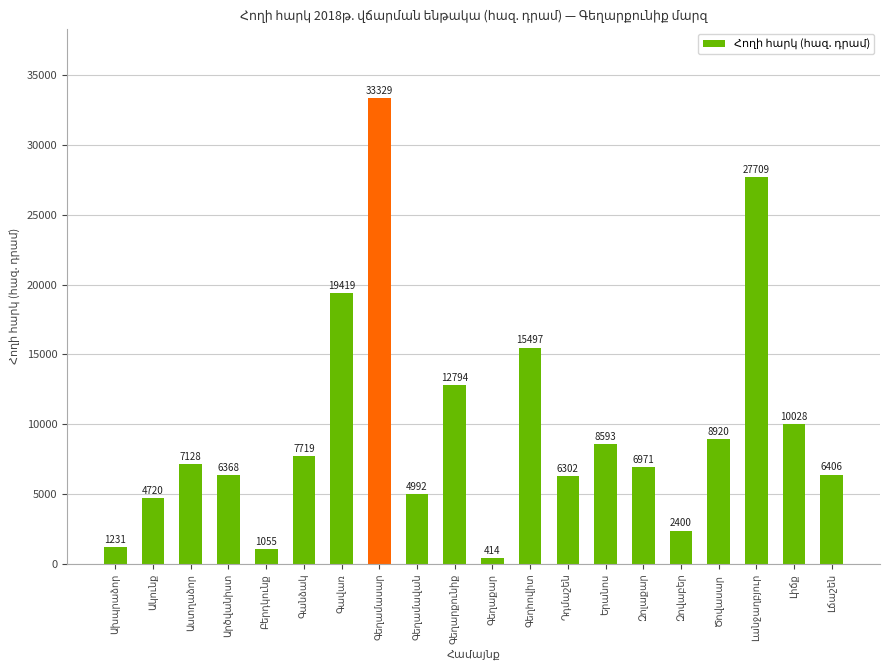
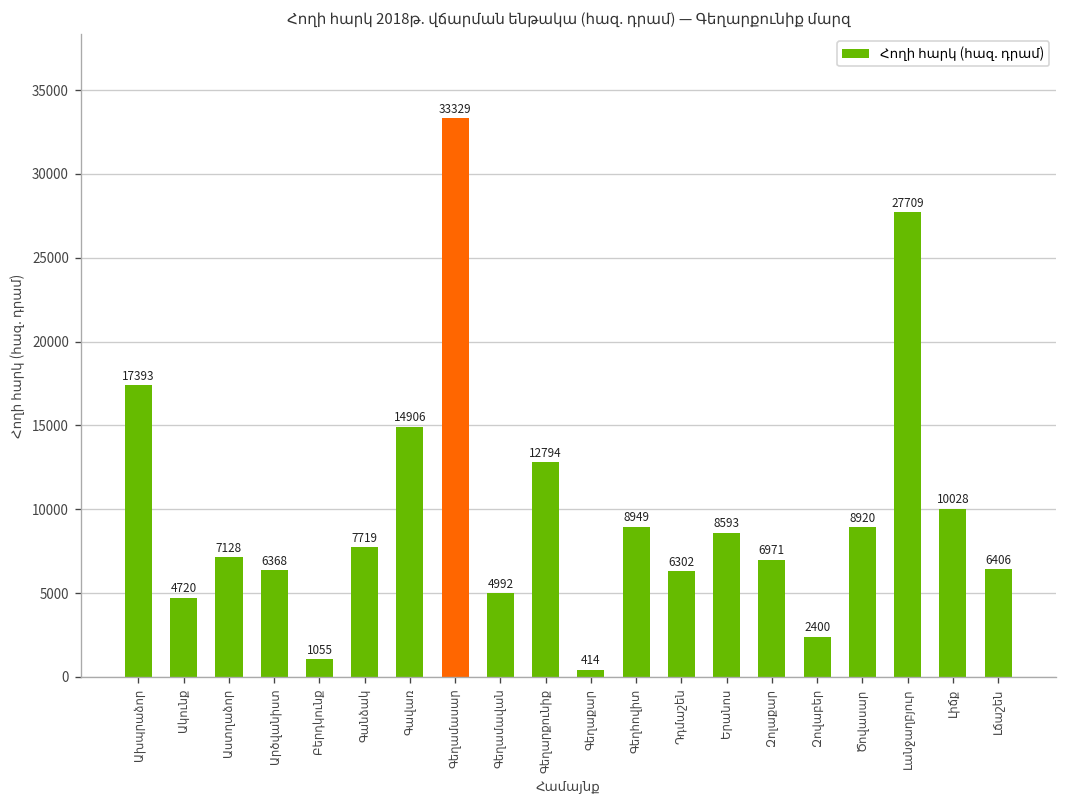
  {
-   "Ախպրաձոր": 1231,
+   "Ախպրաձոր": 17393,
    "Ակունք": 4720,
    "Աստղաձոր": 7128,
    "Արծվանիստ": 6368,
    "Բերդկունք": 1055,
    "Գանձակ": 7719,
-   "Գավառ": 19419,
+   "Գավառ": 14906,
    "Գեղամասար": 33329,
    "Գեղամավան": 4992,
    "Գեղարքունիք": 12794,
    "Գեղաքար": 414,
-   "Գեղհովիտ": 15497,
+   "Գեղհովիտ": 8949,
    "Դդմաշեն": 6302,
    "Երանոս": 8593,
    "Զոլաքար": 6971,
    "Զովաբեր": 2400,
    "Ծովասար": 8920,
    "Լանջաղբյուր": 27709,
    "Լիճք": 10028,
    "Լճաշեն": 6406
  }
